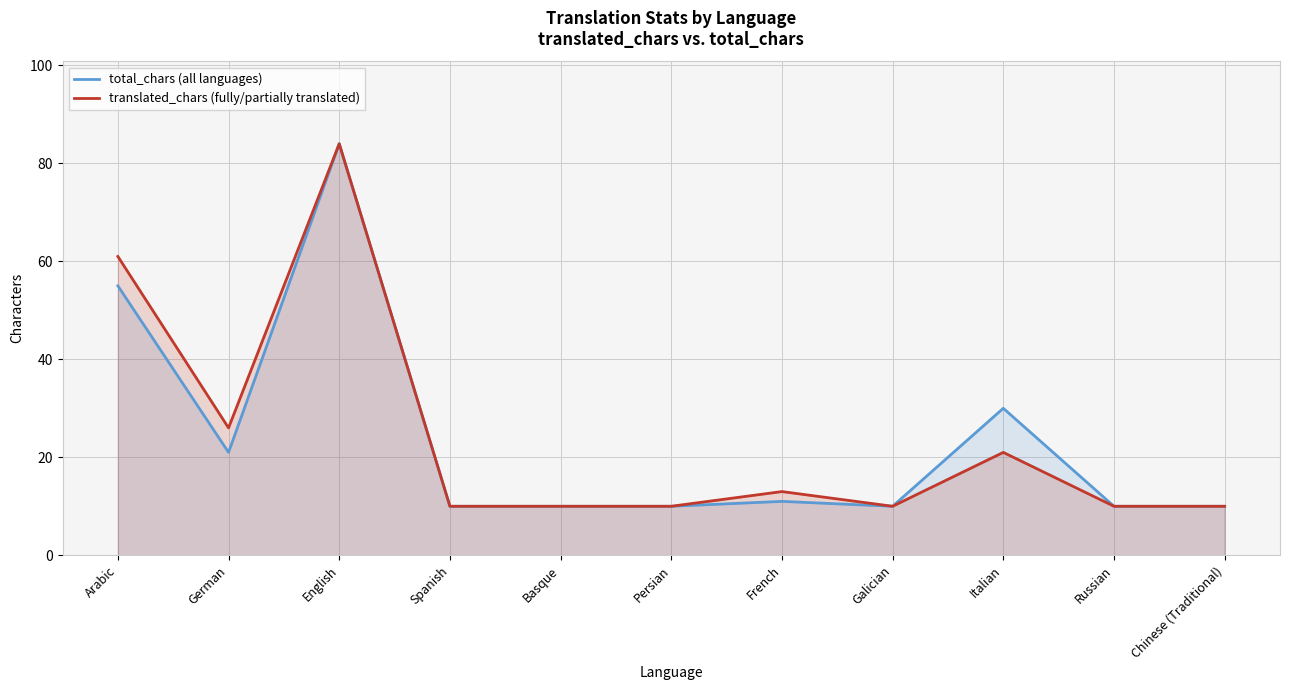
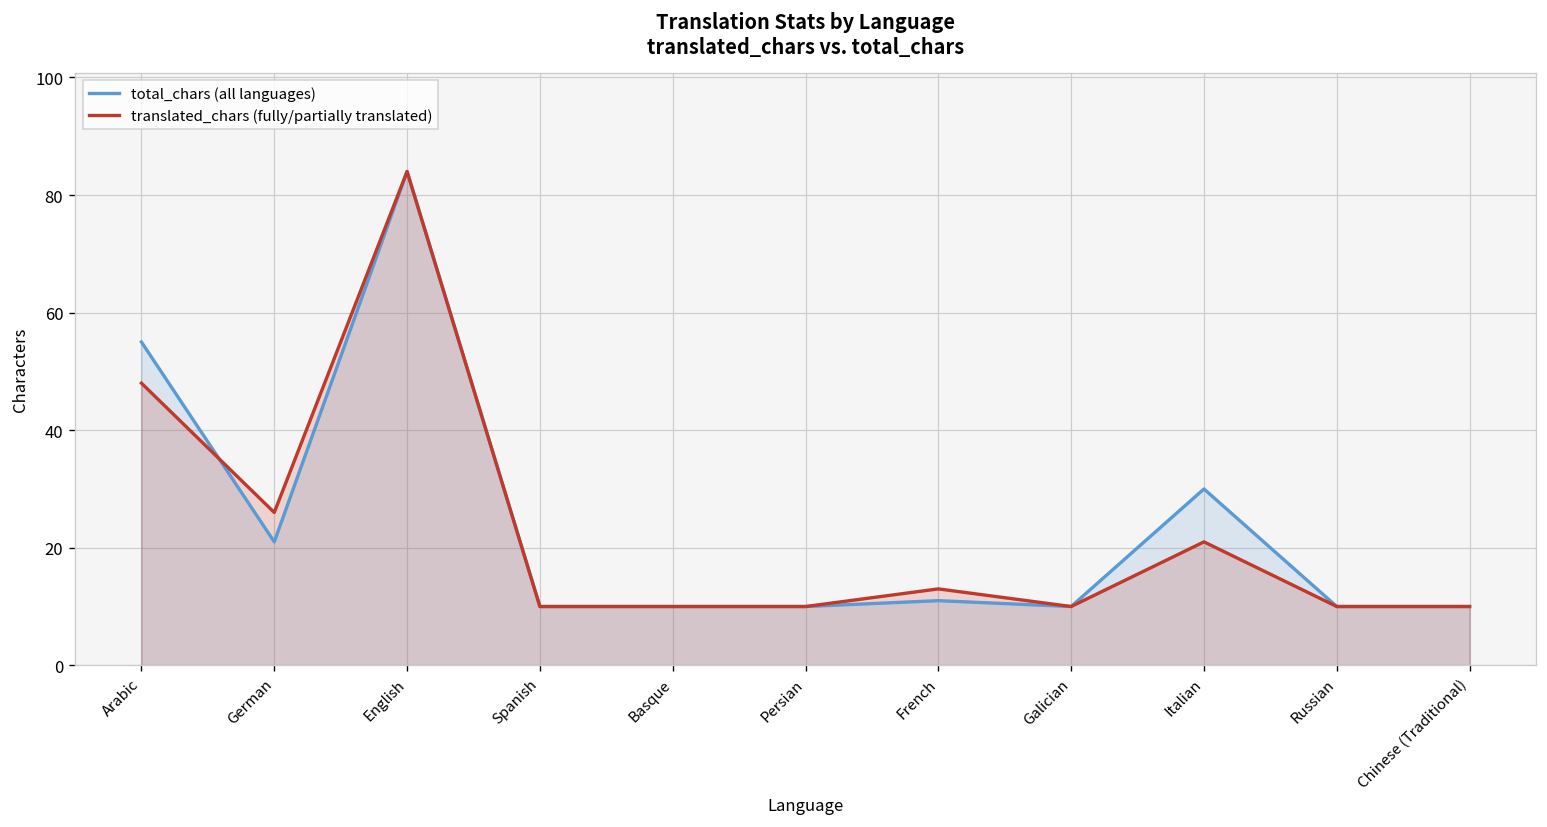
  {
    "total_chars (all languages)": {
      "Arabic": 55,
      "German": 21,
      "French": 11,
      "Italian": 30
    },
    "translated_chars (fully/partially translated)": {
-     "Arabic": 61,
+     "Arabic": 48,
      "German": 26,
      "French": 13,
      "Italian": 21
    }
  }
